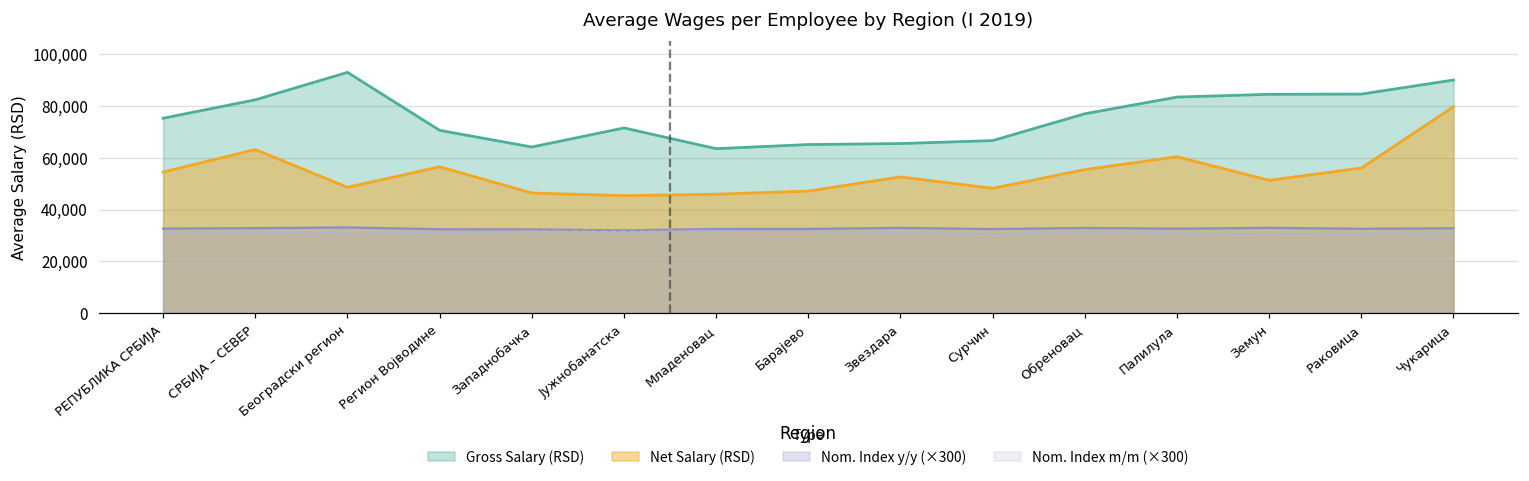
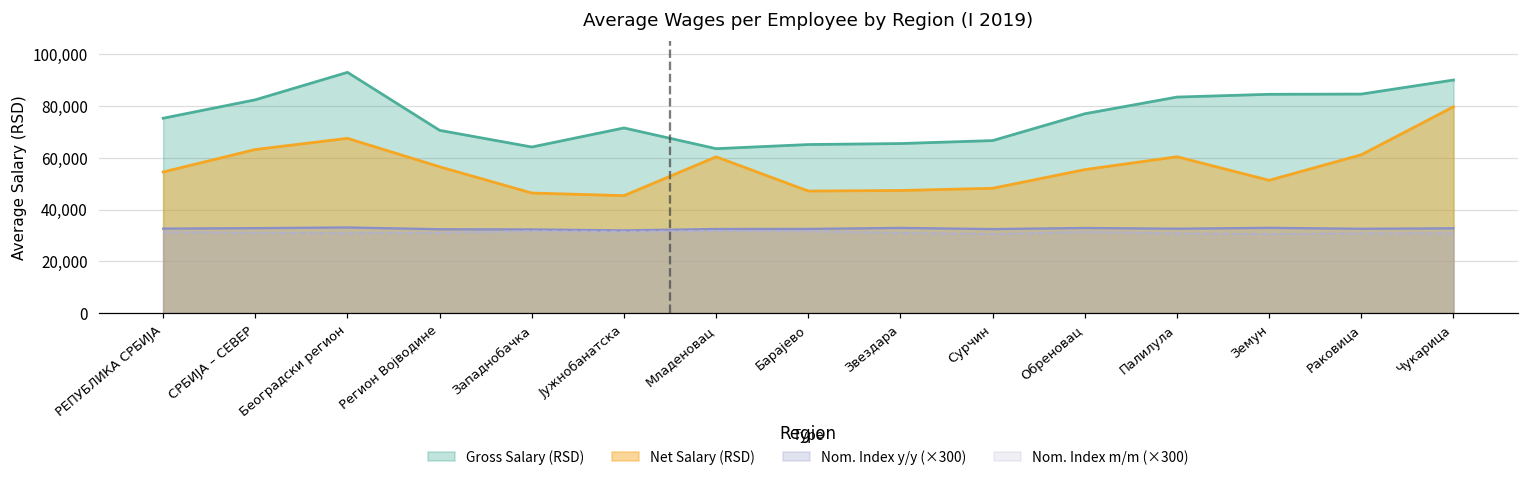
  {
    "Net Salary (RSD)": {
      "РЕПУБЛИКА СРБИЈА": "55,000",
      "СРБИЈА – СЕВЕР": "63,000",
-     "Београдски регион": "49,000",
+     "Београдски регион": "68,000",
      "Регион Војводине": "57,000",
      "Западнобачка": "46,000",
      "Јужнобанатска": "45,000",
-     "Младеновац": "46,000",
+     "Младеновац": "60,000",
      "Барајево": "47,000",
-     "Звездара": "53,000",
+     "Звездара": "47,000",
      "Сурчин": "48,000",
      "Обреновац": "55,000",
      "Палилула": "60,000",
      "Земун": "51,000",
-     "Раковица": "56,000",
+     "Раковица": "61,000",
      "Чукарица": "80,000"
    }
  }
